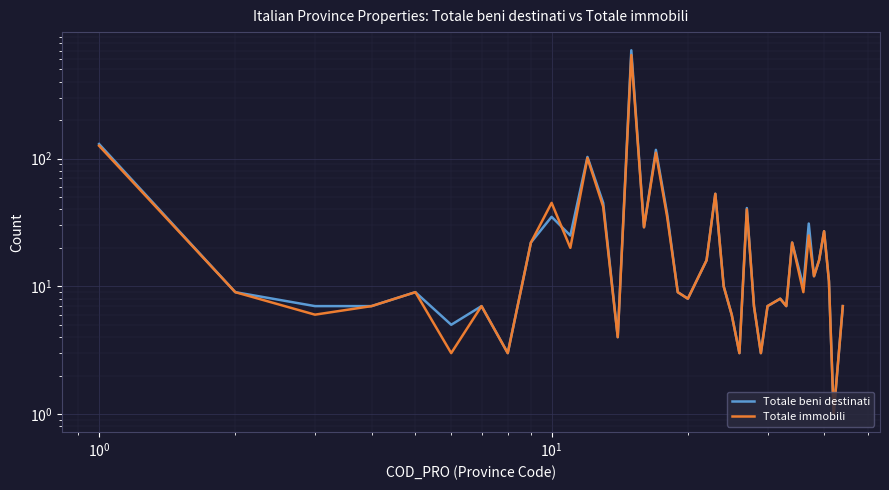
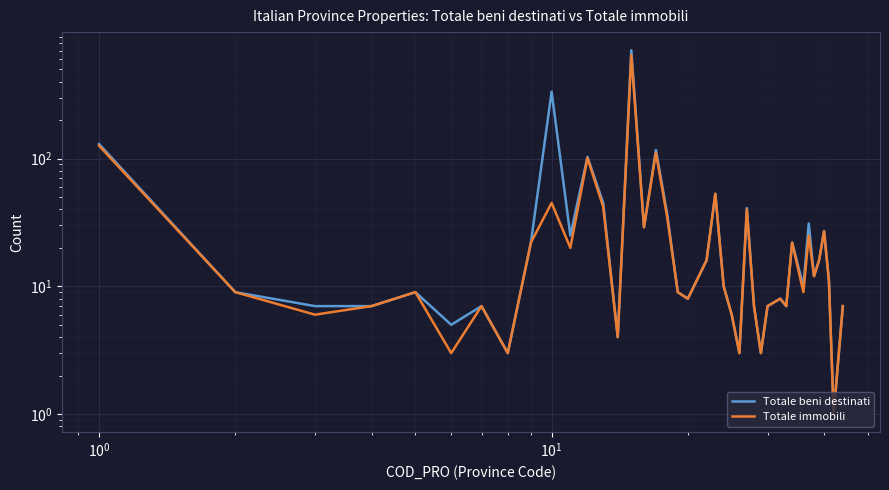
  {
    "Totale beni destinati": {
-     "10^1": 35
+     "10^1": 330
    },
    "Totale immobili": {
      "10^1": 45
    }
  }
